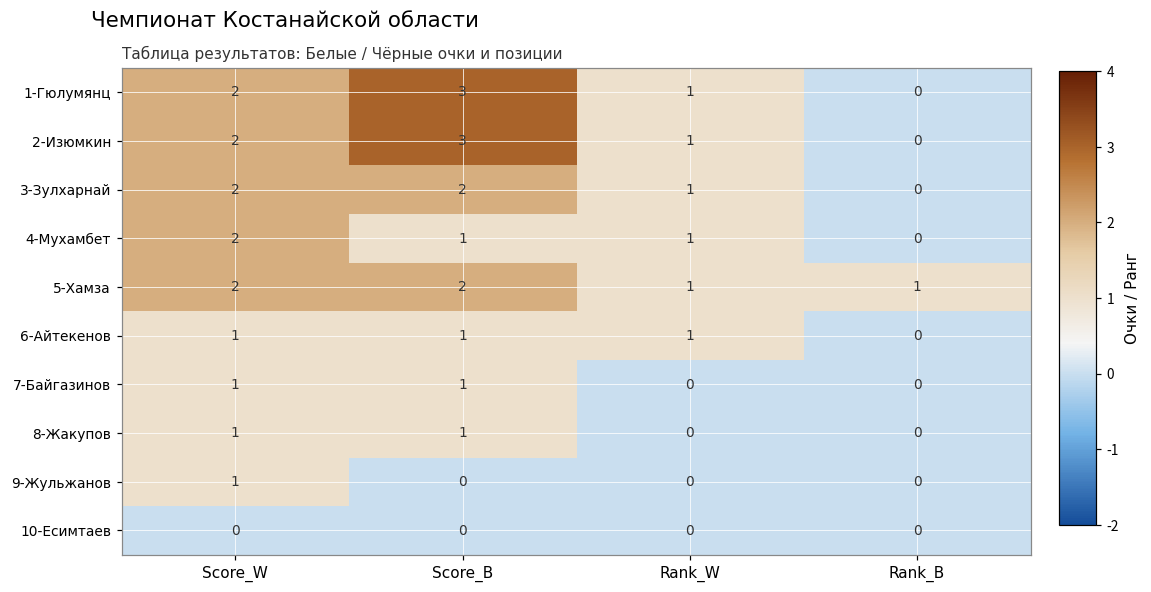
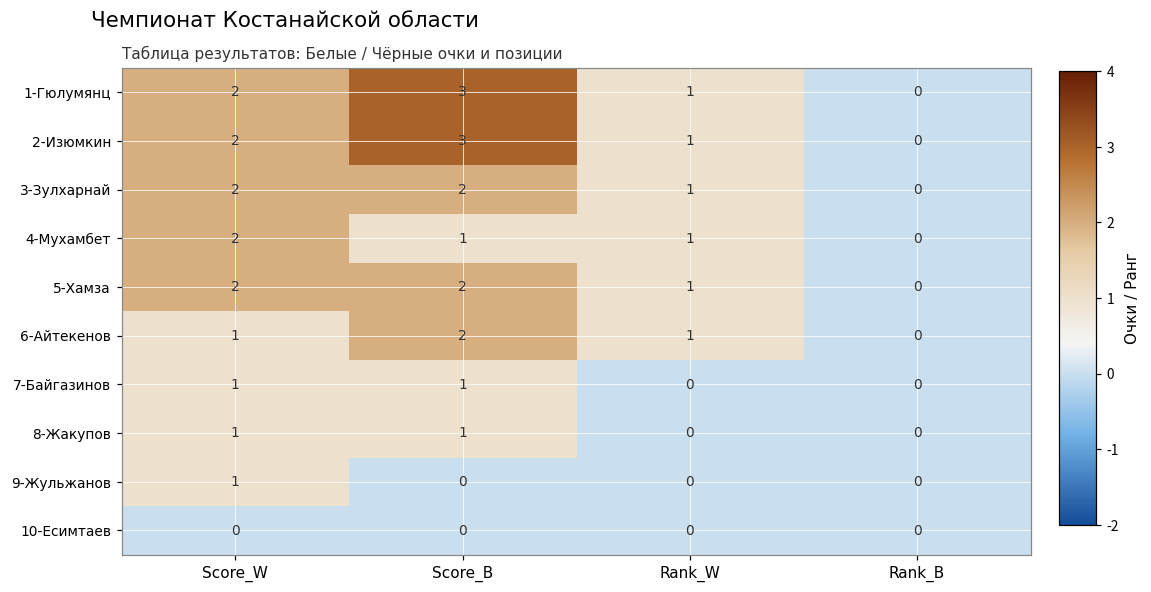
  {
    "1-Гюлумянц": {
      "Score_W": 2,
      "Score_B": 3,
      "Rank_W": 1,
      "Rank_B": 0
    },
    "2-Изюмкин": {
      "Score_W": 2,
      "Score_B": 3,
      "Rank_W": 1,
      "Rank_B": 0
    },
    "3-Зулхарнай": {
      "Score_W": 2,
      "Score_B": 2,
      "Rank_W": 1,
      "Rank_B": 0
    },
    "4-Мухамбет": {
      "Score_W": 2,
      "Score_B": 1,
      "Rank_W": 1,
      "Rank_B": 0
    },
    "5-Хамза": {
      "Score_W": 2,
      "Score_B": 2,
      "Rank_W": 1,
-     "Rank_B": 1
+     "Rank_B": 0
    },
    "6-Айтекенов": {
      "Score_W": 1,
-     "Score_B": 1,
+     "Score_B": 2,
      "Rank_W": 1,
      "Rank_B": 0
    },
    "7-Байгазинов": {
      "Score_W": 1,
      "Score_B": 1,
      "Rank_W": 0,
      "Rank_B": 0
    },
    "8-Жакупов": {
      "Score_W": 1,
      "Score_B": 1,
      "Rank_W": 0,
      "Rank_B": 0
    },
    "9-Жульжанов": {
      "Score_W": 1,
      "Score_B": 0,
      "Rank_W": 0,
      "Rank_B": 0
    },
    "10-Есимтаев": {
      "Score_W": 0,
      "Score_B": 0,
      "Rank_W": 0,
      "Rank_B": 0
    }
  }
